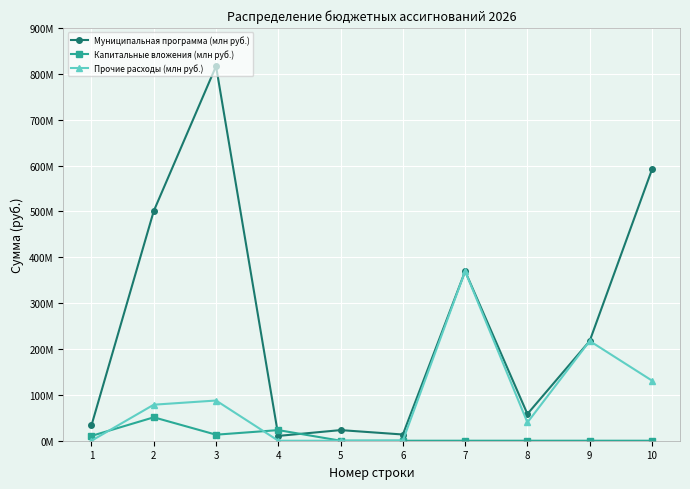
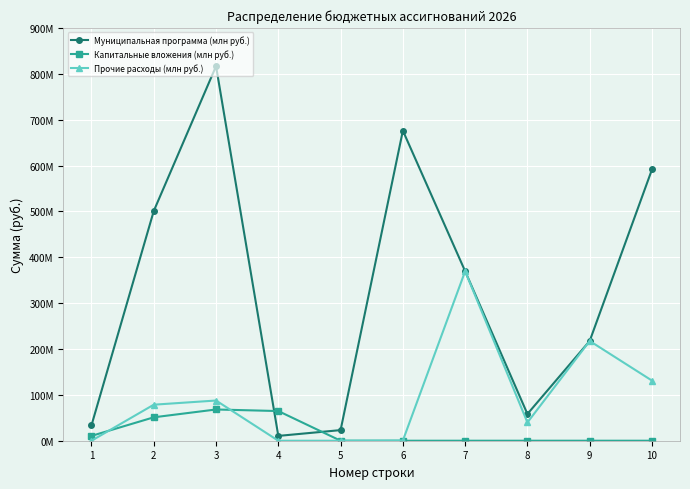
  {
    "Муниципальная программа (млн руб.)": {
      "1": 30000000,
      "2": 500000000,
      "4": 10000000,
      "5": 20000000,
-     "6": 10000000,
+     "6": 680000000,
      "8": 60000000,
      "10": 590000000
    },
    "Капитальные вложения (млн руб.)": {
      "1": 10000000,
      "2": 50000000,
-     "3": 10000000,
-     "4": 20000000,
+     "3": 70000000,
+     "4": 60000000,
      "7": 0,
      "8": 0,
      "9": 0,
      "10": 0
    },
    "Прочие расходы (млн руб.)": {
      "1": 0,
      "2": 80000000,
      "3": 90000000,
      "4": 0,
      "8": 40000000,
      "10": 130000000
    }
  }
